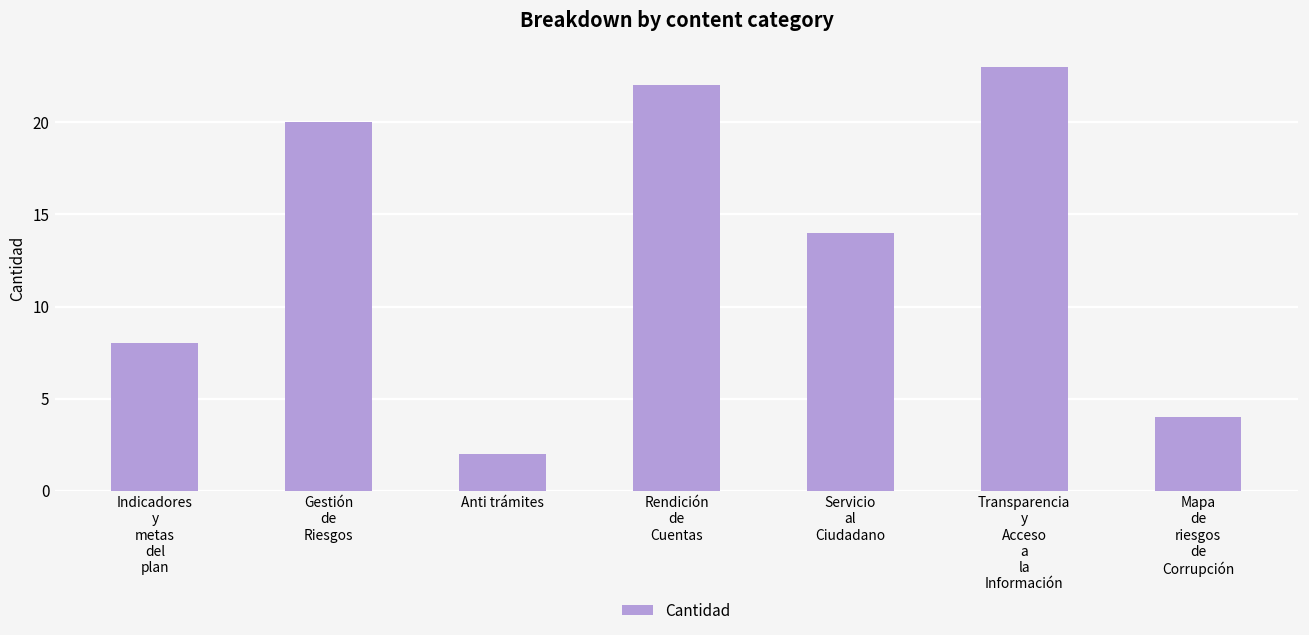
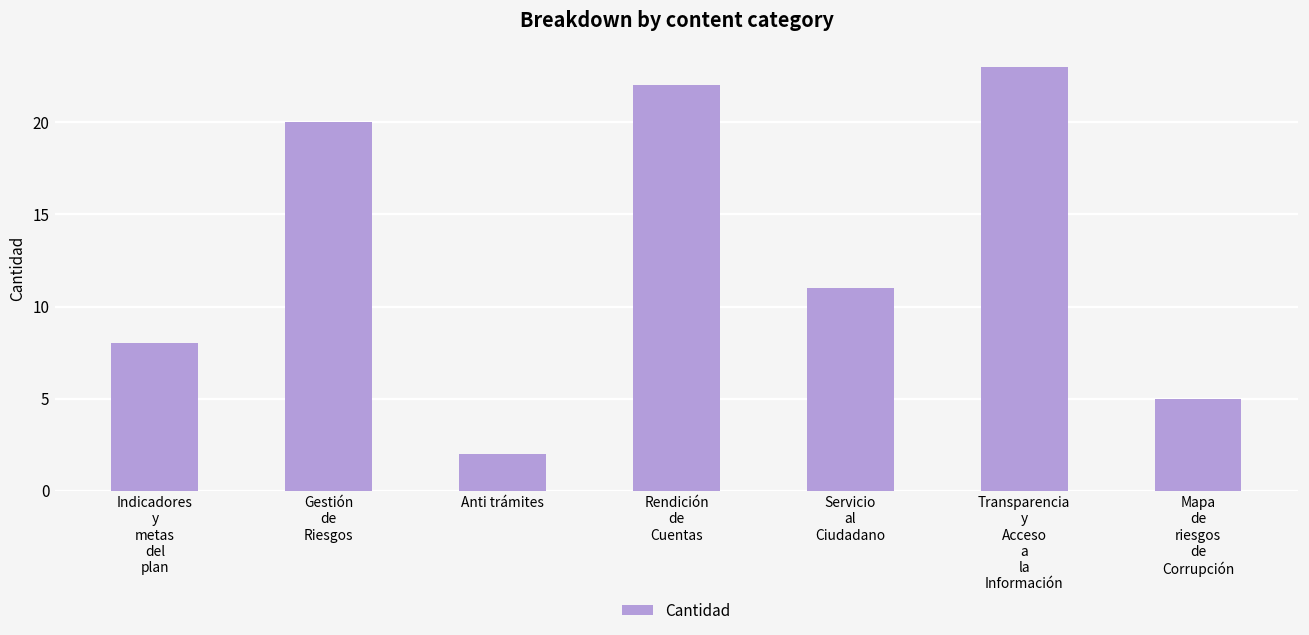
  {
    "Indicadores y metas del plan": 8,
    "Gestión de Riesgos": 20,
    "Anti trámites": 2,
    "Rendición de Cuentas": 22,
-   "Servicio al Ciudadano": 14,
+   "Servicio al Ciudadano": 11,
    "Transparencia y Acceso a la Información": 23,
-   "Mapa de riesgos de Corrupción": 4
+   "Mapa de riesgos de Corrupción": 5
  }
